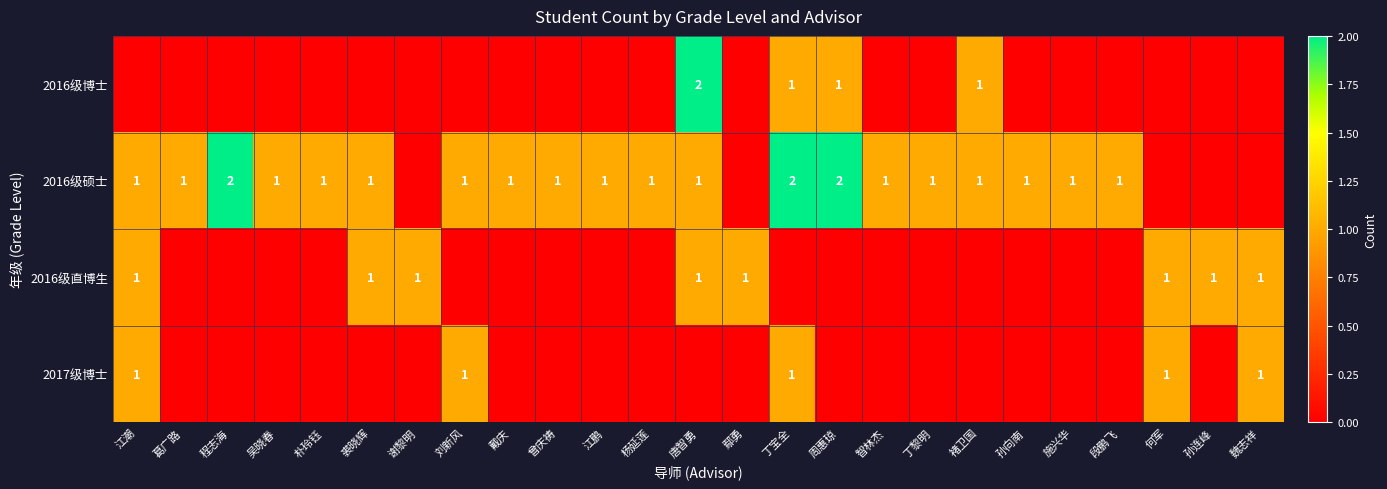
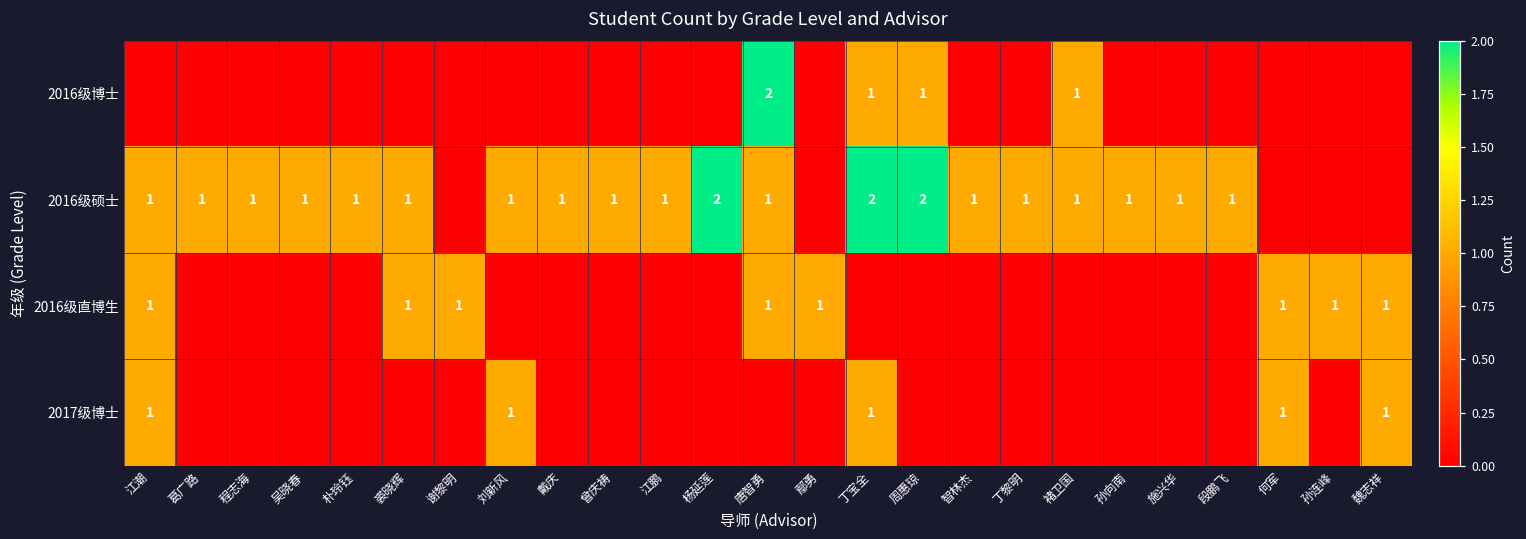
  {
    "2016级博士": {
      "唐智勇": 2,
      "丁宝全": 1,
      "周惠琼": 1,
      "褚卫国": 1
    },
    "2016级硕士": {
      "江潮": 1,
      "葛广路": 1,
-     "程志海": 2,
+     "程志海": 1,
      "吴晓春": 1,
      "朴玲钰": 1,
      "裘晓辉": 1,
      "刘新风": 1,
      "戴庆": 1,
      "曾庆祷": 1,
      "江鹏": 1,
-     "杨延莲": 1,
+     "杨延莲": 2,
      "唐智勇": 1,
      "丁宝全": 2,
      "周惠琼": 2,
      "智林杰": 1,
      "丁黎明": 1,
      "褚卫国": 1,
      "孙向南": 1,
      "施兴华": 1,
      "段鹏飞": 1
    },
    "2016级直博生": {
      "江潮": 1,
      "裘晓辉": 1,
      "谢黎明": 1,
      "唐智勇": 1,
      "鄢勇": 1,
      "何军": 1,
      "孙连峰": 1,
      "魏志祥": 1
    },
    "2017级博士": {
      "江潮": 1,
      "刘新风": 1,
      "丁宝全": 1,
      "何军": 1,
      "魏志祥": 1
    }
  }
